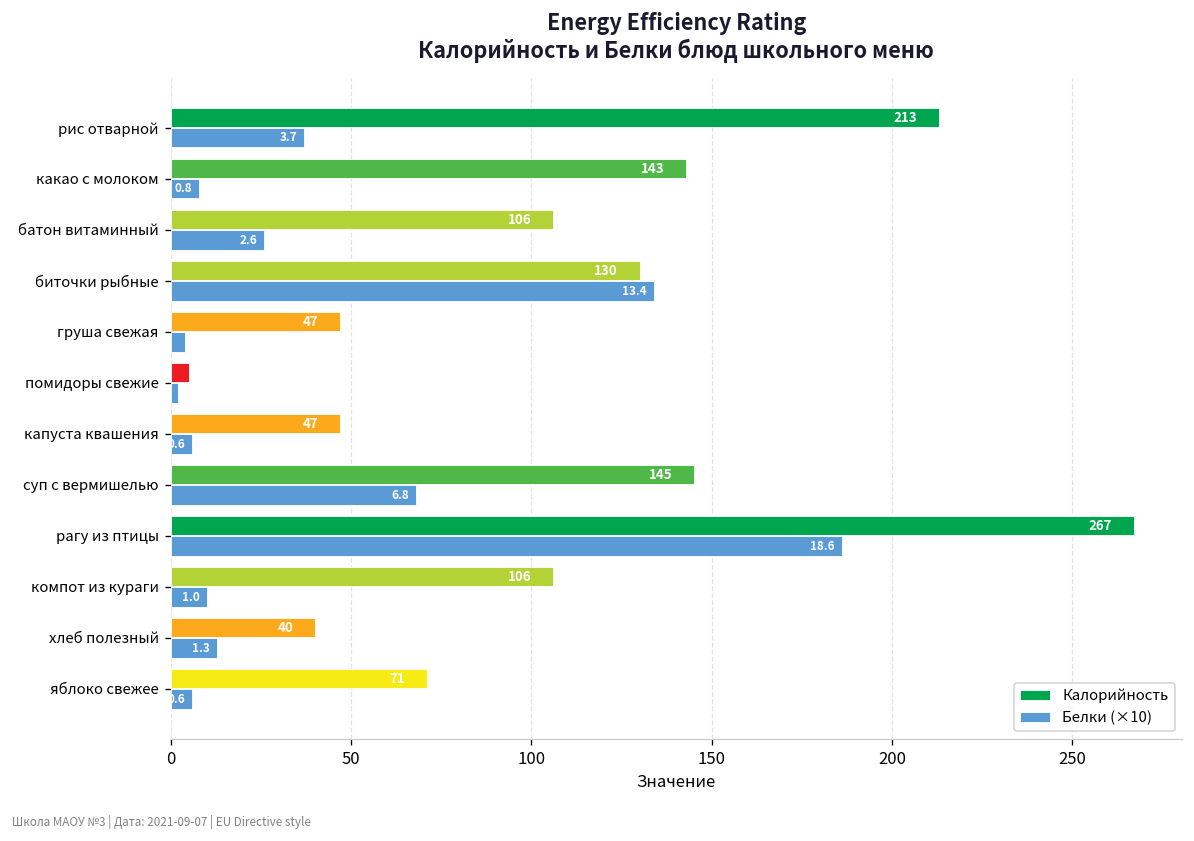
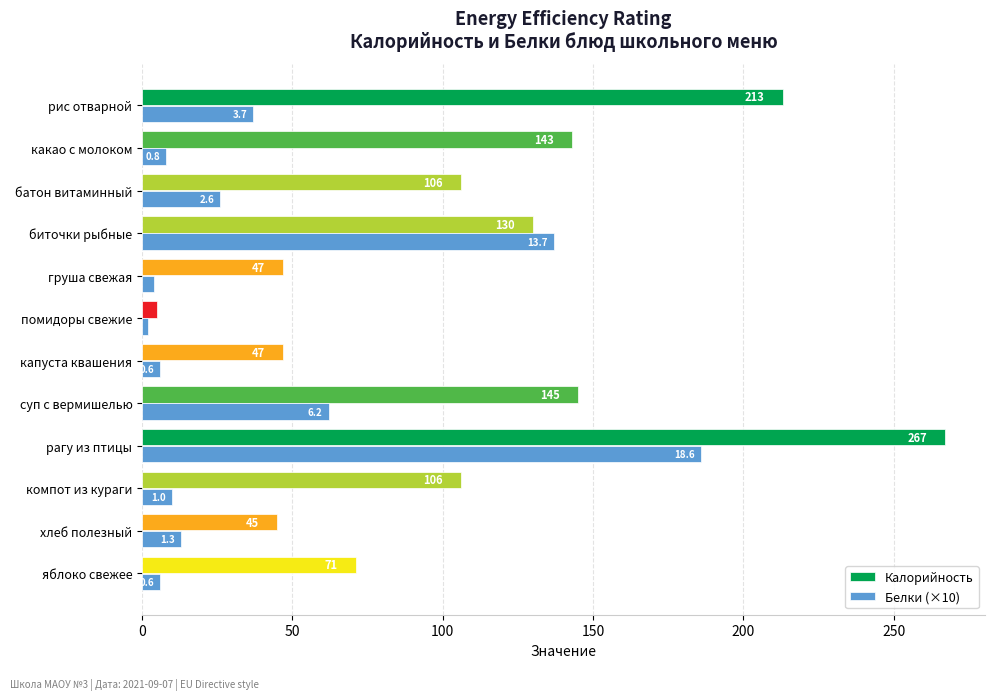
  {
    "Калорийность": {
      "рис отварной": 213,
      "какао с молоком": 143,
      "батон витаминный": 106,
      "биточки рыбные": 130,
      "груша свежая": 47,
      "капуста квашения": 47,
      "суп с вермишелью": 145,
      "рагу из птицы": 267,
      "компот из кураги": 106,
-     "хлеб полезный": 40,
+     "хлеб полезный": 45,
      "яблоко свежее": 71
    },
    "Белки (×10)": {
-     "биточки рыбные": 13.4,
-     "суп с вермишелью": 6.8
+     "биточки рыбные": 13.7,
+     "суп с вермишелью": 6.2
    }
  }
